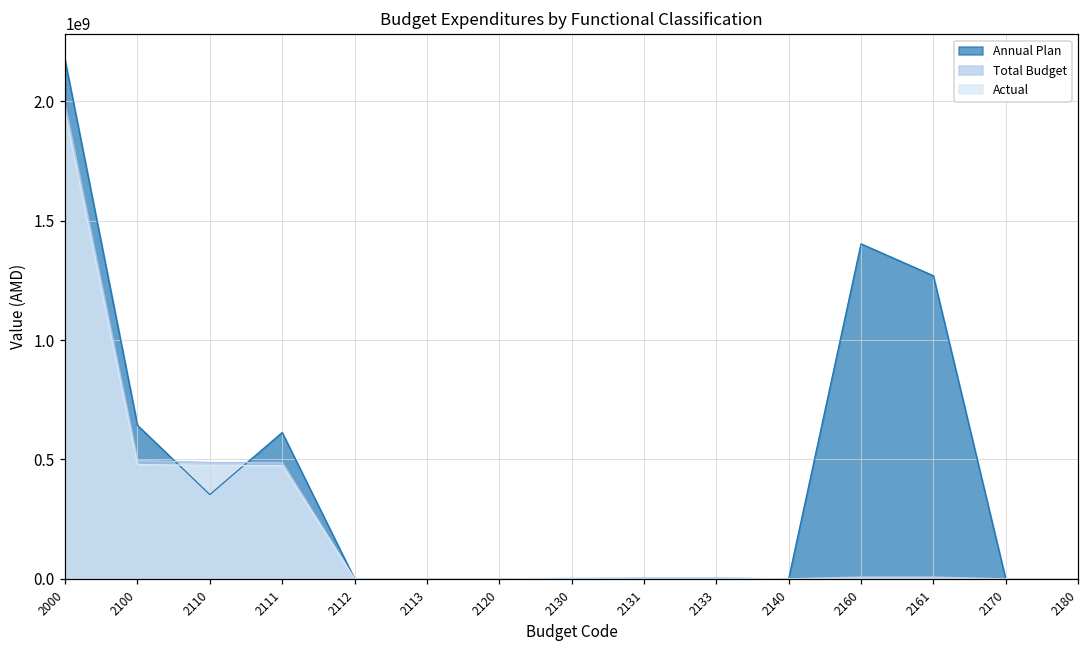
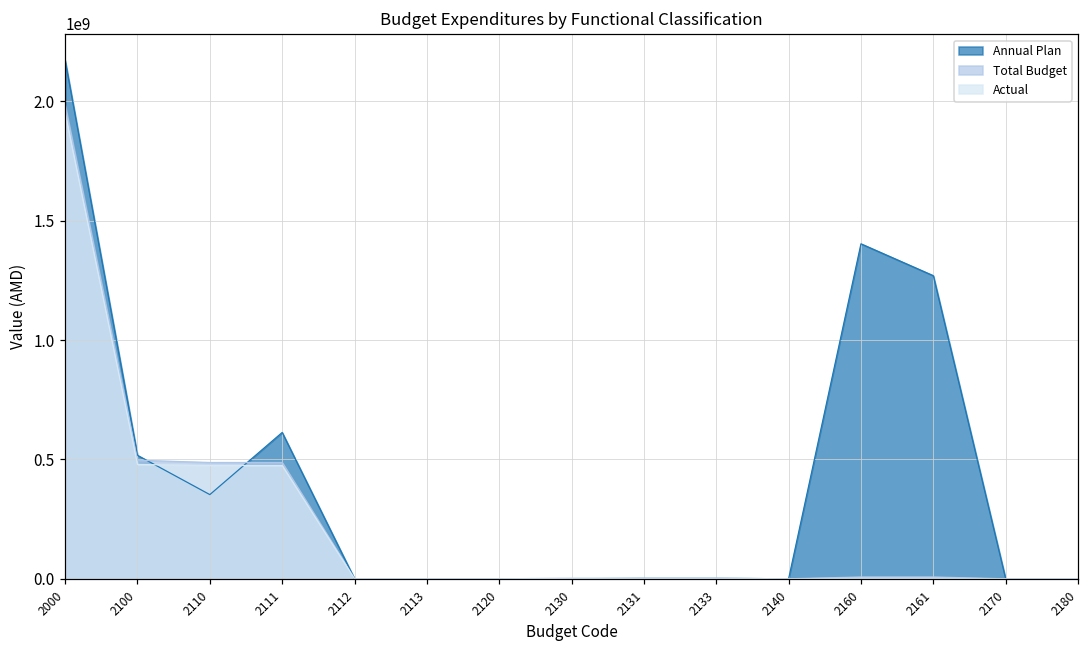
  {
    "Annual Plan": {
      "2000": 2170000000,
-     "2100": 640000000,
+     "2100": 520000000,
      "2110": 350000000,
      "2111": 610000000,
      "2160": 1400000000,
      "2161": 1270000000
    }
  }
